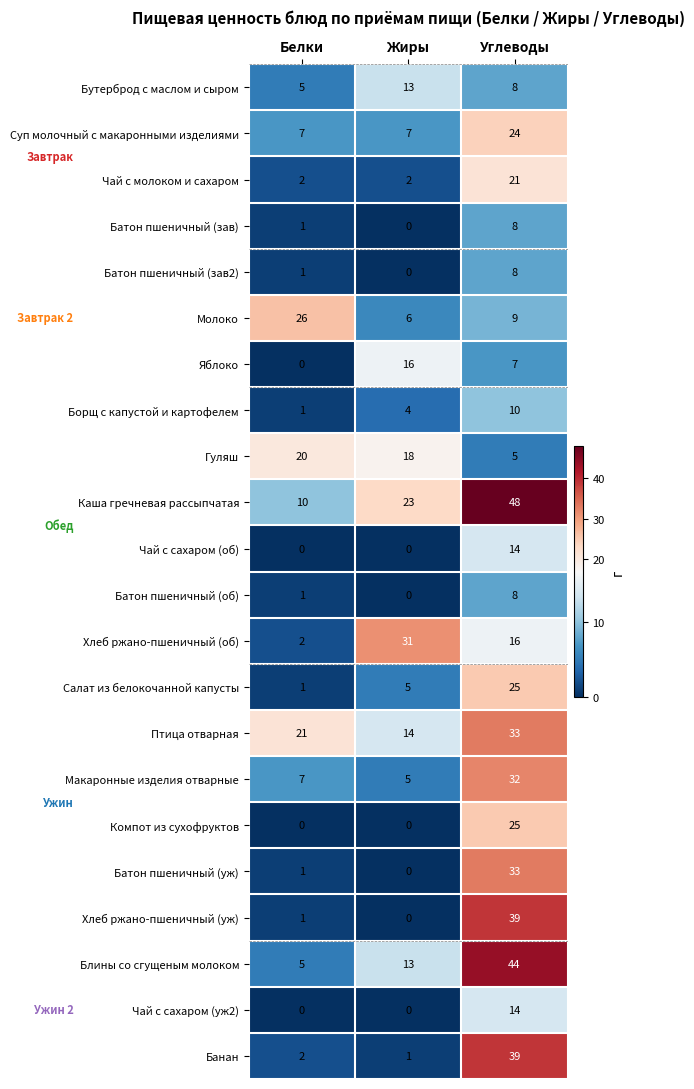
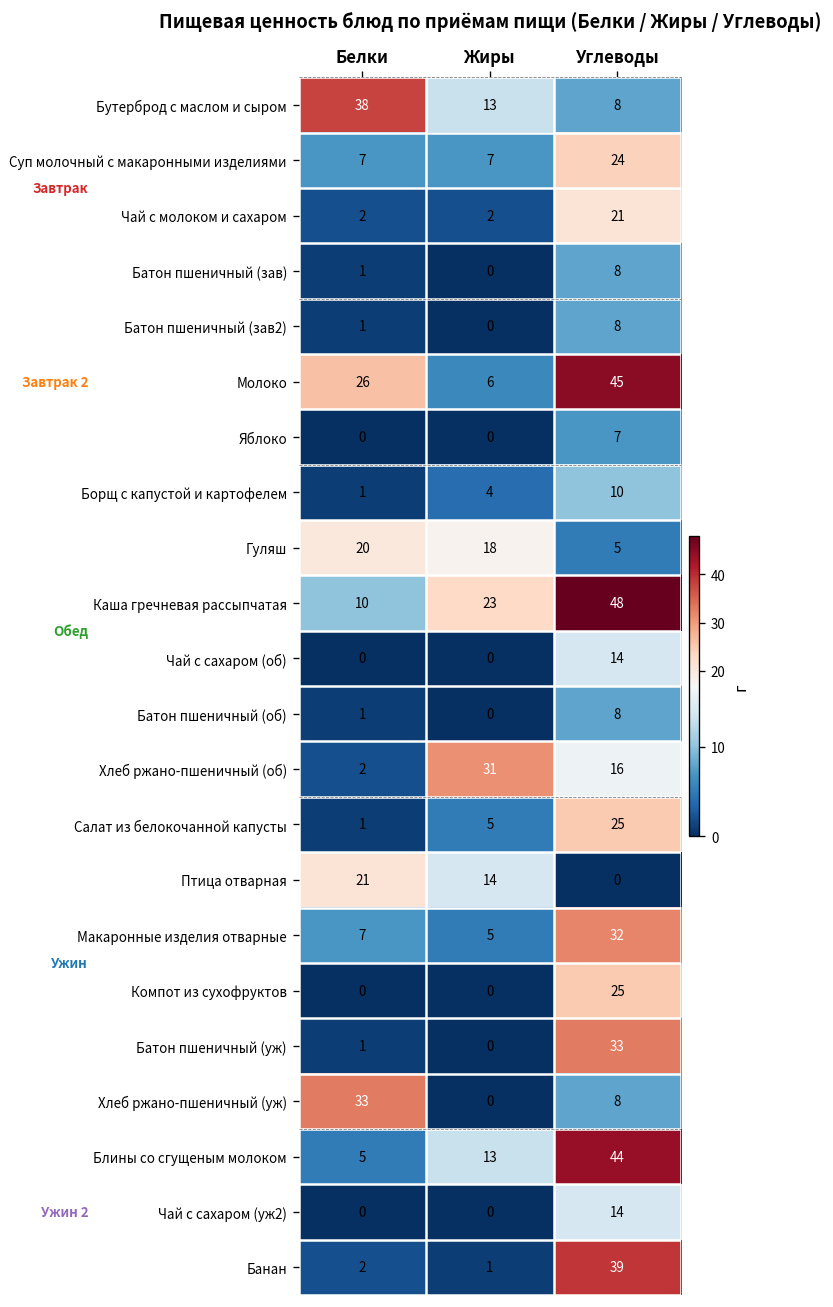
  {
    "Бутерброд с маслом и сыром": {
-     "Белки": 5,
+     "Белки": 38,
      "Жиры": 13,
      "Углеводы": 8
    },
    "Суп молочный с макаронными изделиями": {
      "Белки": 7,
      "Жиры": 7,
      "Углеводы": 24
    },
    "Чай с молоком и сахаром": {
      "Белки": 2,
      "Жиры": 2,
      "Углеводы": 21
    },
    "Батон пшеничный (зав)": {
      "Белки": 1,
      "Жиры": 0,
      "Углеводы": 8
    },
    "Батон пшеничный (зав2)": {
      "Белки": 1,
      "Жиры": 0,
      "Углеводы": 8
    },
    "Молоко": {
      "Белки": 26,
      "Жиры": 6,
-     "Углеводы": 9
+     "Углеводы": 45
    },
    "Яблоко": {
      "Белки": 0,
-     "Жиры": 16,
+     "Жиры": 0,
      "Углеводы": 7
    },
    "Борщ с капустой и картофелем": {
      "Белки": 1,
      "Жиры": 4,
      "Углеводы": 10
    },
    "Гуляш": {
      "Белки": 20,
      "Жиры": 18,
      "Углеводы": 5
    },
    "Каша гречневая рассыпчатая": {
      "Белки": 10,
      "Жиры": 23,
      "Углеводы": 48
    },
    "Чай с сахаром (об)": {
      "Белки": 0,
      "Жиры": 0,
      "Углеводы": 14
    },
    "Батон пшеничный (об)": {
      "Белки": 1,
      "Жиры": 0,
      "Углеводы": 8
    },
    "Хлеб ржано-пшеничный (об)": {
      "Белки": 2,
      "Жиры": 31,
      "Углеводы": 16
    },
    "Салат из белокочанной капусты": {
      "Белки": 1,
      "Жиры": 5,
      "Углеводы": 25
    },
    "Птица отварная": {
      "Белки": 21,
      "Жиры": 14,
-     "Углеводы": 33
+     "Углеводы": 0
    },
    "Макаронные изделия отварные": {
      "Белки": 7,
      "Жиры": 5,
      "Углеводы": 32
    },
    "Компот из сухофруктов": {
      "Белки": 0,
      "Жиры": 0,
      "Углеводы": 25
    },
    "Батон пшеничный (уж)": {
      "Белки": 1,
      "Жиры": 0,
      "Углеводы": 33
    },
    "Хлеб ржано-пшеничный (уж)": {
-     "Белки": 1,
+     "Белки": 33,
      "Жиры": 0,
-     "Углеводы": 39
+     "Углеводы": 8
    },
    "Блины со сгущеным молоком": {
      "Белки": 5,
      "Жиры": 13,
      "Углеводы": 44
    },
    "Чай с сахаром (уж2)": {
      "Белки": 0,
      "Жиры": 0,
      "Углеводы": 14
    },
    "Банан": {
      "Белки": 2,
      "Жиры": 1,
      "Углеводы": 39
    }
  }
